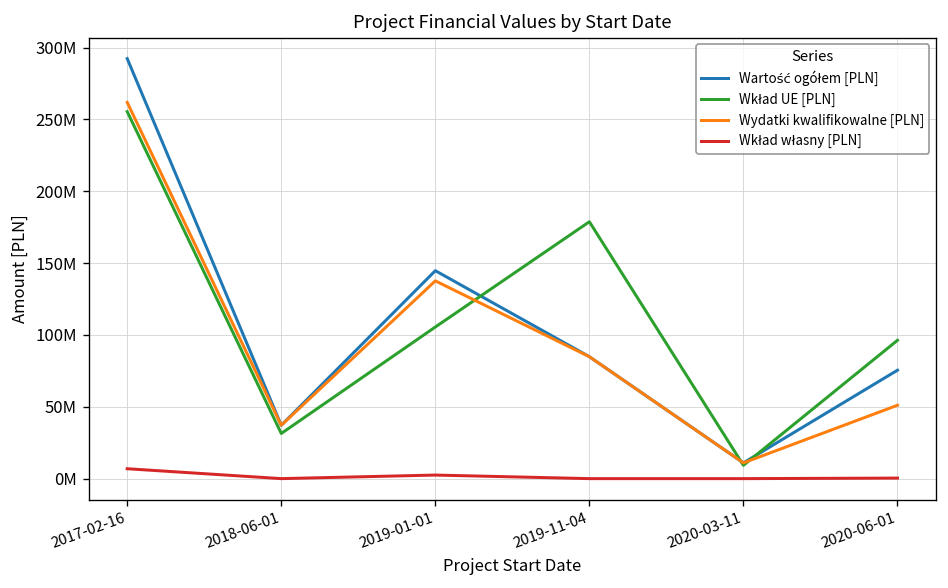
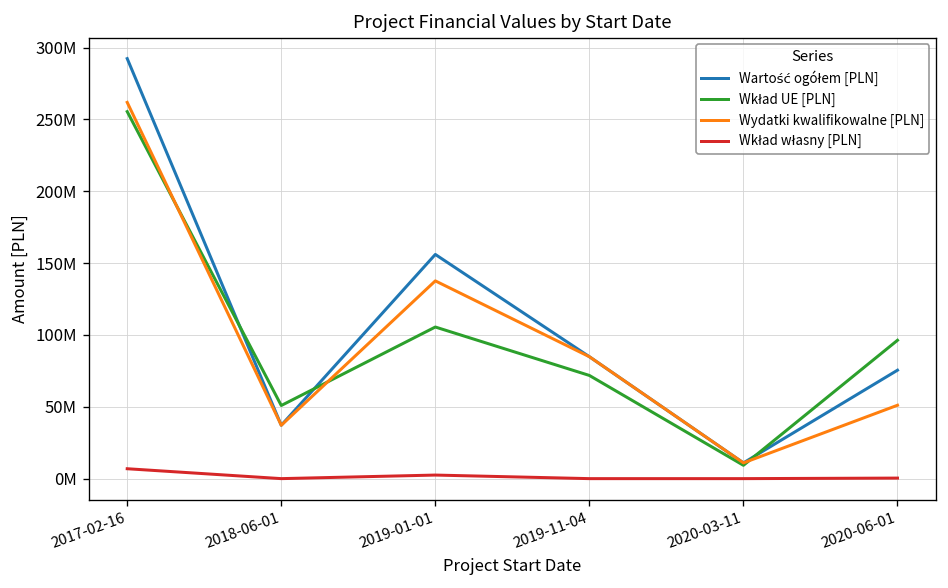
  {
    "Wartość ogółem [PLN]": {
      "2017-02-16": 292000000,
-     "2019-01-01": 145000000,
+     "2019-01-01": 156000000,
      "2020-06-01": 75000000
    },
    "Wkład UE [PLN]": {
      "2017-02-16": 255000000,
-     "2018-06-01": 31000000,
+     "2018-06-01": 51000000,
      "2019-01-01": 106000000,
-     "2019-11-04": 179000000,
+     "2019-11-04": 72000000,
      "2020-06-01": 96000000
    },
    "Wydatki kwalifikowalne [PLN]": {
      "2017-02-16": 262000000,
      "2019-01-01": 138000000,
      "2020-06-01": 51000000
    },
    "Wkład własny [PLN]": {
      "2017-02-16": 7000000,
      "2018-06-01": 0,
      "2019-01-01": 2000000,
      "2019-11-04": 0,
      "2020-03-11": 0,
      "2020-06-01": 0
    }
  }
